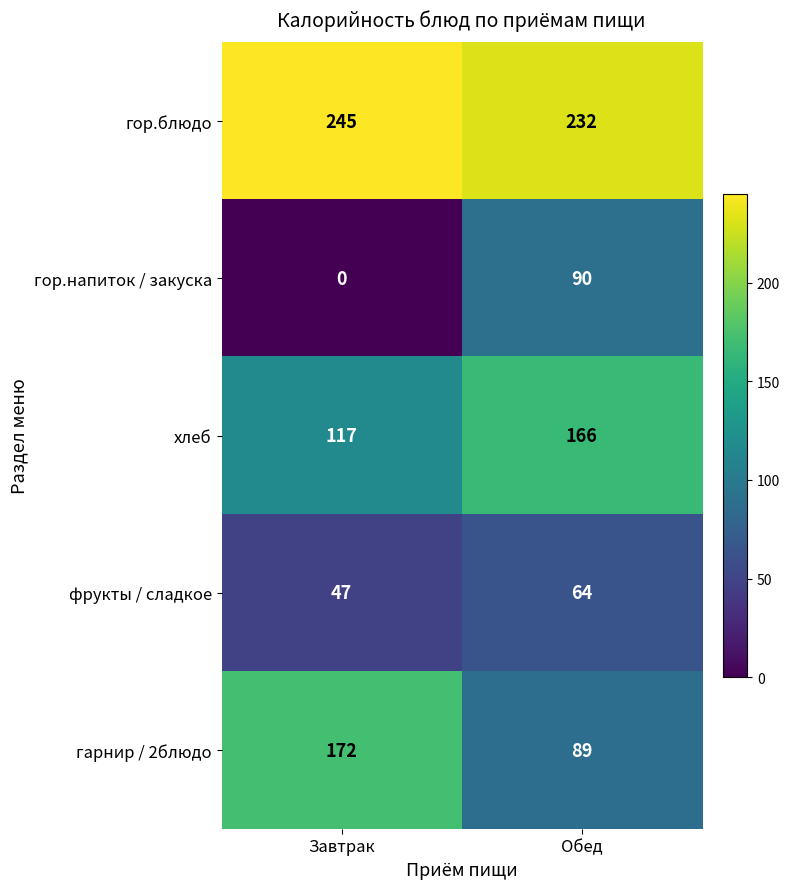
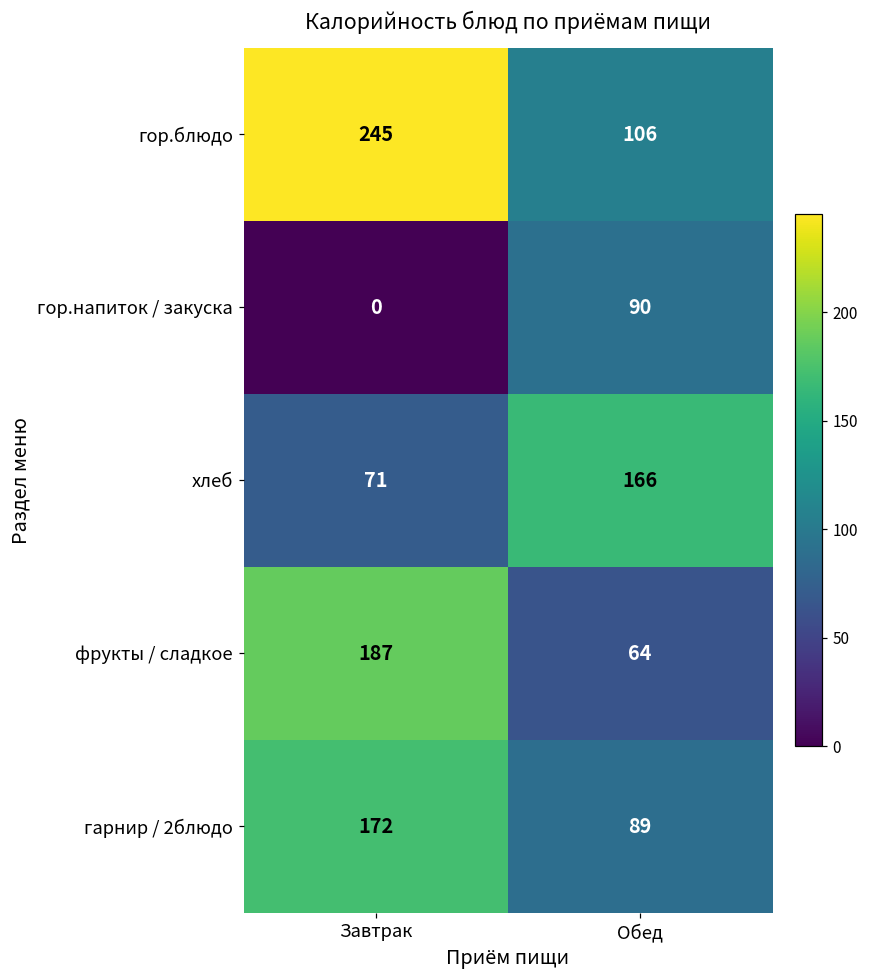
  {
    "гор.блюдо": {
      "Завтрак": 245,
-     "Обед": 232
+     "Обед": 106
    },
    "гор.напиток / закуска": {
      "Завтрак": 0,
      "Обед": 90
    },
    "хлеб": {
-     "Завтрак": 117,
+     "Завтрак": 71,
      "Обед": 166
    },
    "фрукты / сладкое": {
-     "Завтрак": 47,
+     "Завтрак": 187,
      "Обед": 64
    },
    "гарнир / 2блюдо": {
      "Завтрак": 172,
      "Обед": 89
    }
  }
